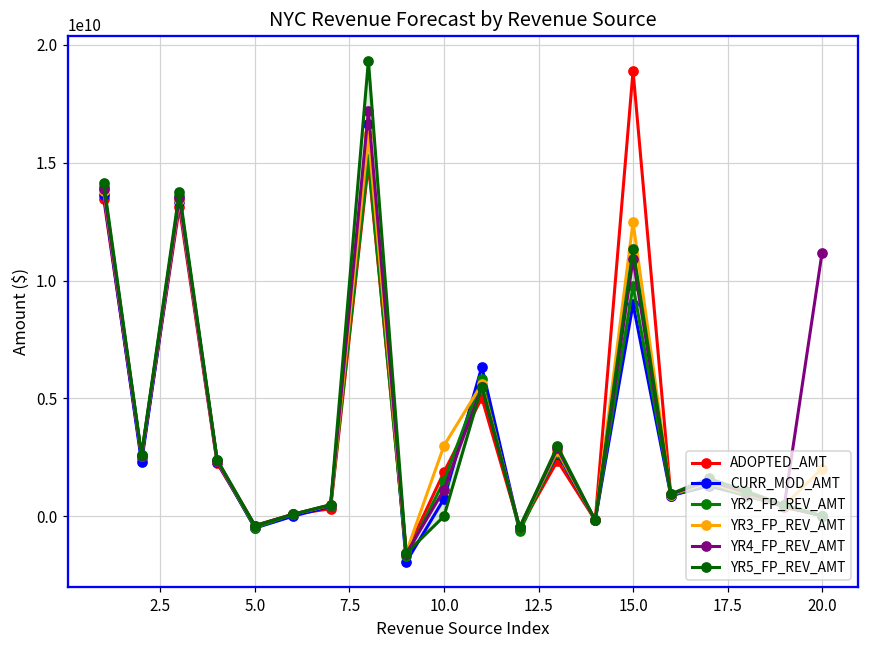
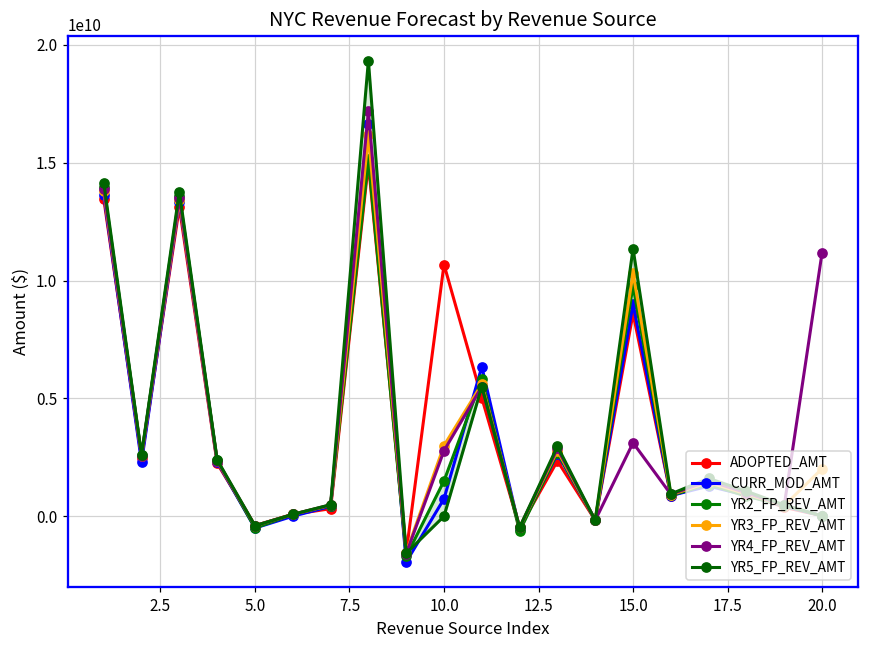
  {
    "ADOPTED_AMT": {
-     "10.0": 1900000000,
-     "15.0": 18900000000
+     "10.0": 10700000000,
+     "15.0": 8600000000
    },
    "CURR_MOD_AMT": {
      "10.0": 700000000,
      "15.0": 9000000000
    },
    "YR3_FP_REV_AMT": {
      "10.0": 3000000000,
-     "15.0": 12500000000
+     "15.0": 10300000000
    },
    "YR4_FP_REV_AMT": {
-     "10.0": 1100000000,
-     "15.0": 10900000000,
+     "10.0": 2800000000,
+     "15.0": 3100000000,
      "20.0": 11200000000
    }
  }
